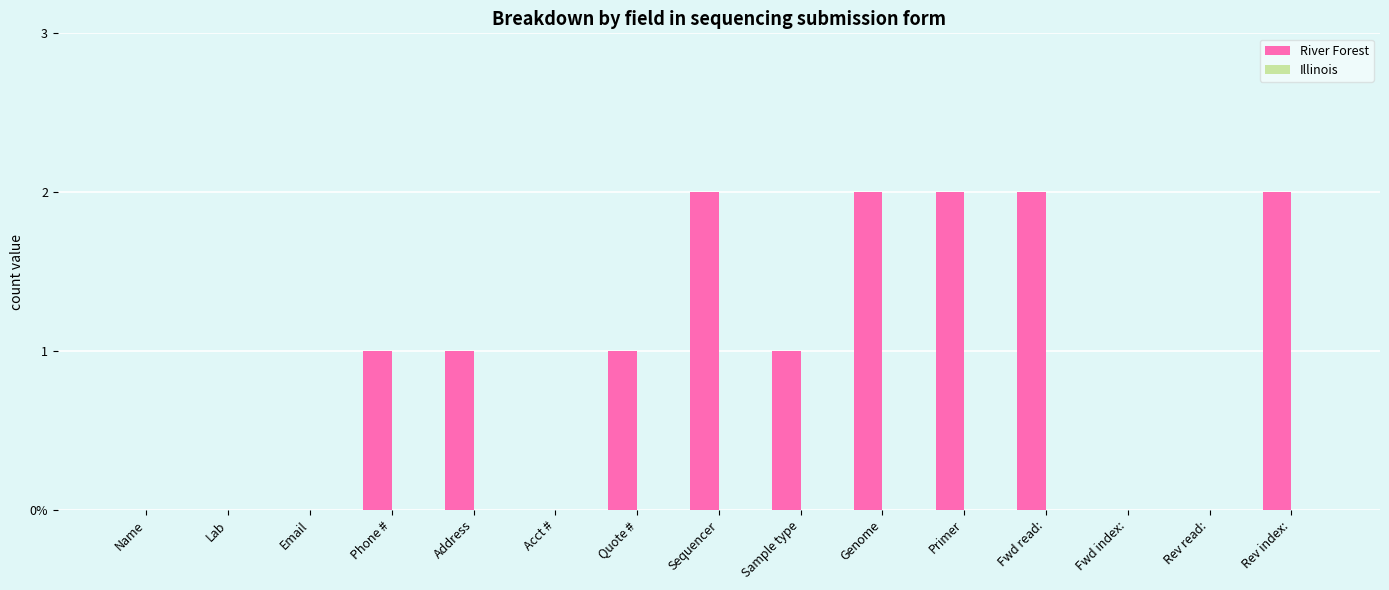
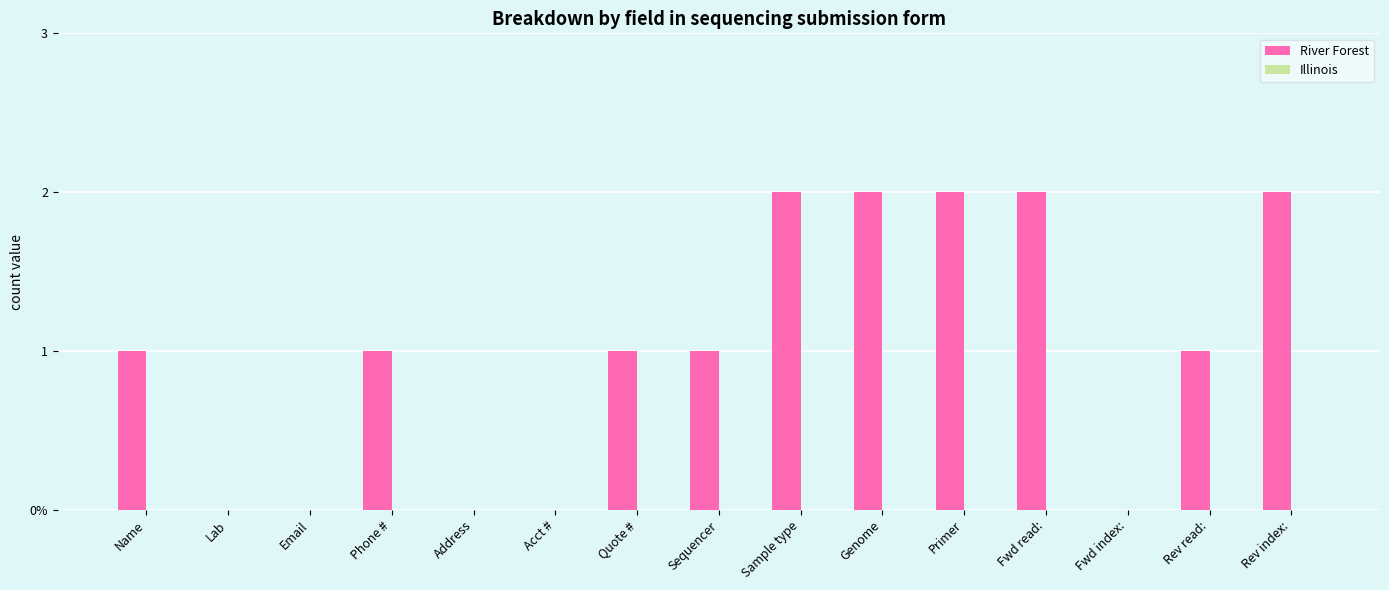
  {
    "River Forest": {
-     "Name": 0,
+     "Name": 1,
      "Lab": 0,
      "Email": 0,
      "Phone #": 1,
-     "Address": 1,
+     "Address": 0,
      "Acct #": 0,
      "Quote #": 1,
-     "Sequencer": 2,
-     "Sample type": 1,
+     "Sequencer": 1,
+     "Sample type": 2,
      "Genome": 2,
      "Primer": 2,
      "Fwd read:": 2,
      "Fwd index:": 0,
-     "Rev read:": 0,
+     "Rev read:": 1,
      "Rev index:": 2
    },
    "Illinois": {
      "Name": 0,
      "Lab": 0,
      "Email": 0,
      "Phone #": 0,
      "Address": 0,
      "Acct #": 0,
      "Quote #": 0,
      "Sequencer": 0,
      "Sample type": 0,
      "Genome": 0,
      "Primer": 0,
      "Fwd read:": 0,
      "Fwd index:": 0,
      "Rev read:": 0,
      "Rev index:": 0
    }
  }
